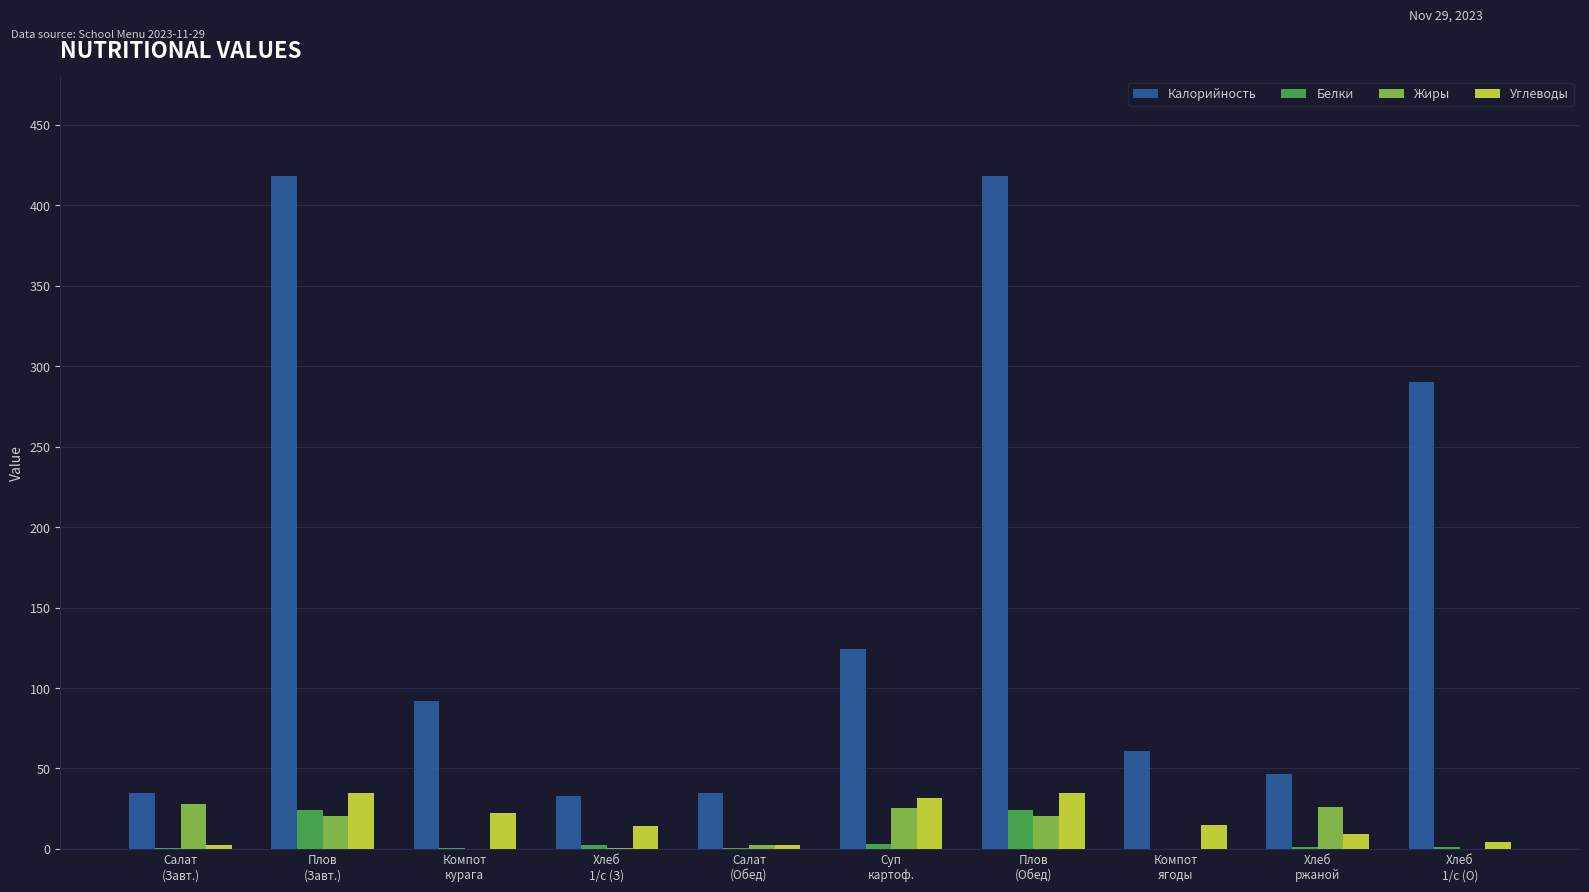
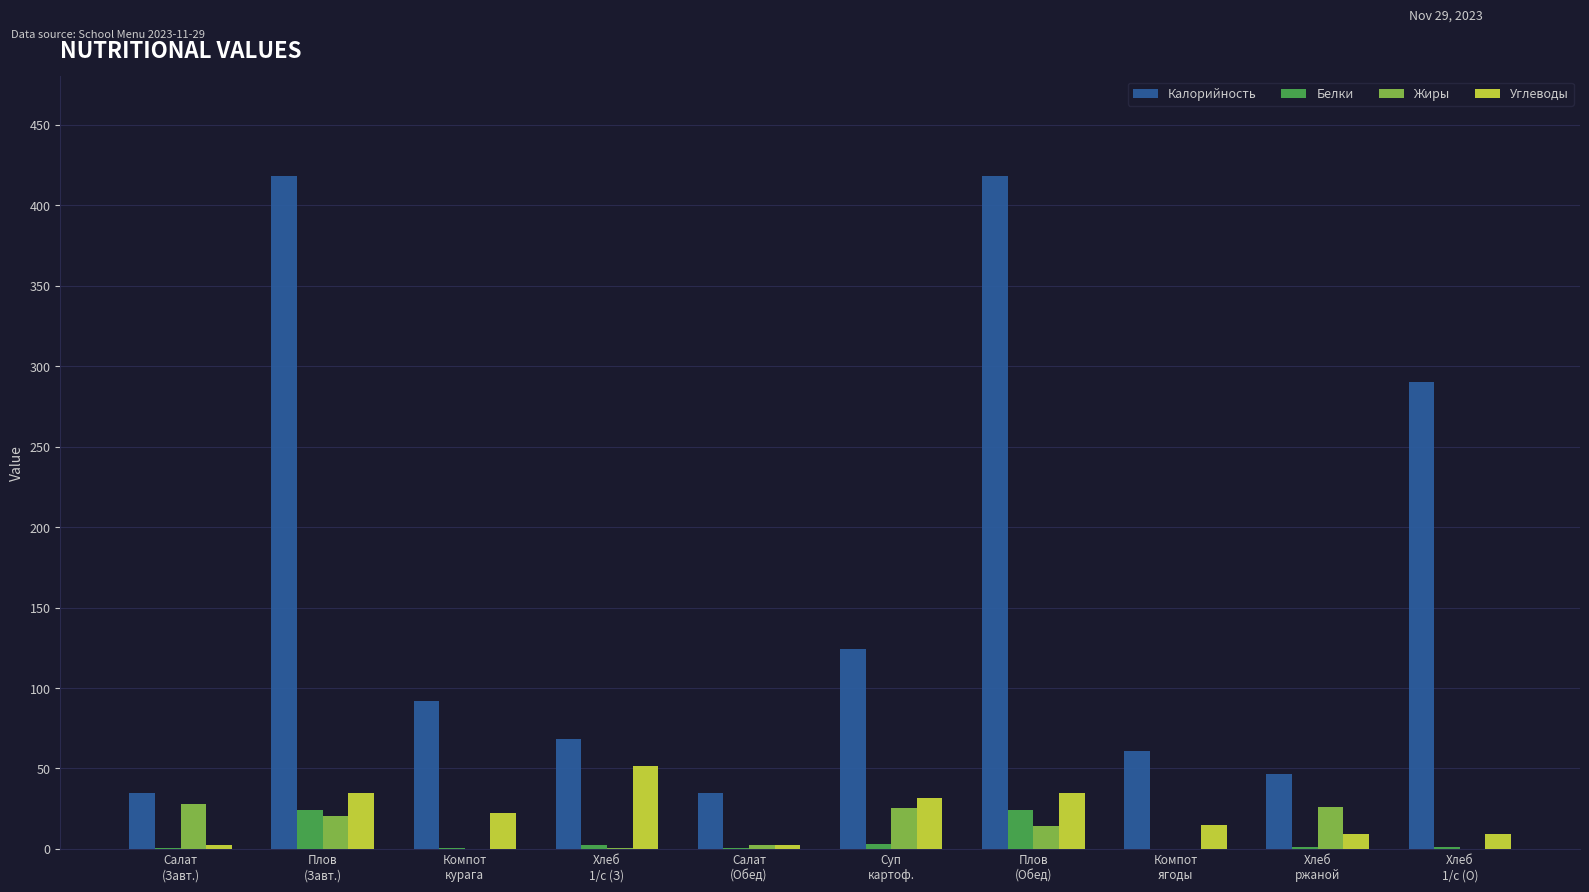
  {
    "Калорийность": {
      "Салат (Завт.)": 35,
      "Плов (Завт.)": 418,
      "Компот курага": 92,
-     "Хлеб 1/с (З)": 33,
+     "Хлеб 1/с (З)": 68,
      "Салат (Обед)": 35,
      "Суп картоф.": 124,
      "Плов (Обед)": 418,
      "Компот ягоды": 61,
      "Хлеб ржаной": 46,
      "Хлеб 1/с (О)": 290
    },
    "Белки": {
      "Плов (Завт.)": 24,
      "Хлеб 1/с (З)": 3,
      "Суп картоф.": 3,
      "Плов (Обед)": 24
    },
    "Жиры": {
      "Салат (Завт.)": 28,
      "Плов (Завт.)": 21,
      "Компот курага": 0,
      "Салат (Обед)": 3,
      "Суп картоф.": 26,
-     "Плов (Обед)": 21,
+     "Плов (Обед)": 14,
      "Компот ягоды": 0,
      "Хлеб ржаной": 26
    },
    "Углеводы": {
      "Салат (Завт.)": 3,
      "Плов (Завт.)": 35,
      "Компот курага": 23,
-     "Хлеб 1/с (З)": 14,
+     "Хлеб 1/с (З)": 51,
      "Салат (Обед)": 3,
      "Суп картоф.": 32,
      "Плов (Обед)": 35,
      "Компот ягоды": 15,
      "Хлеб ржаной": 10,
-     "Хлеб 1/с (О)": 4
+     "Хлеб 1/с (О)": 10
    }
  }
